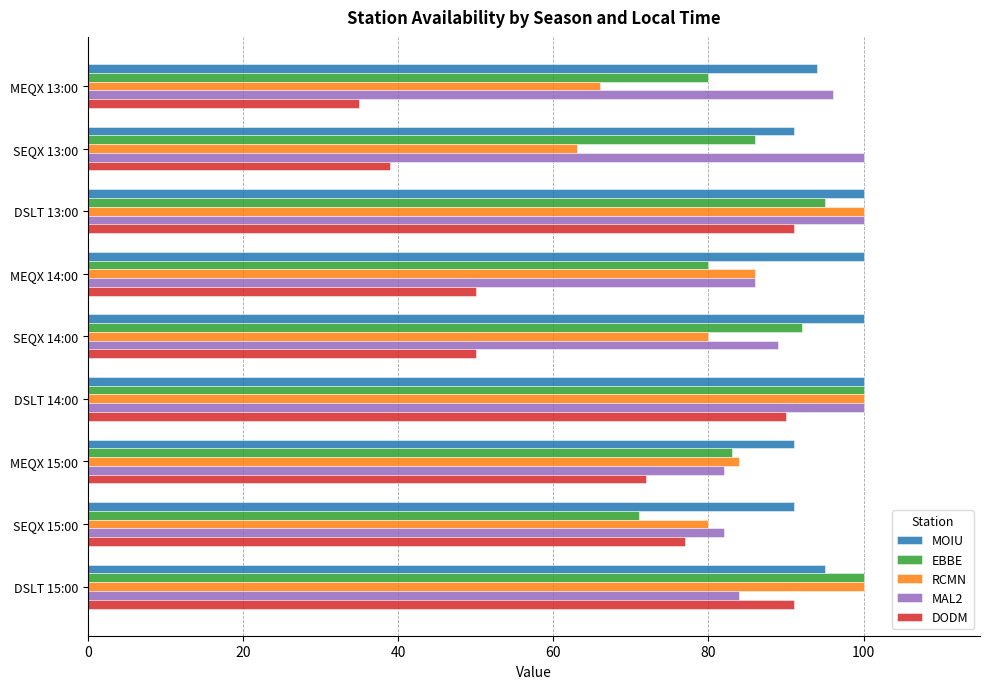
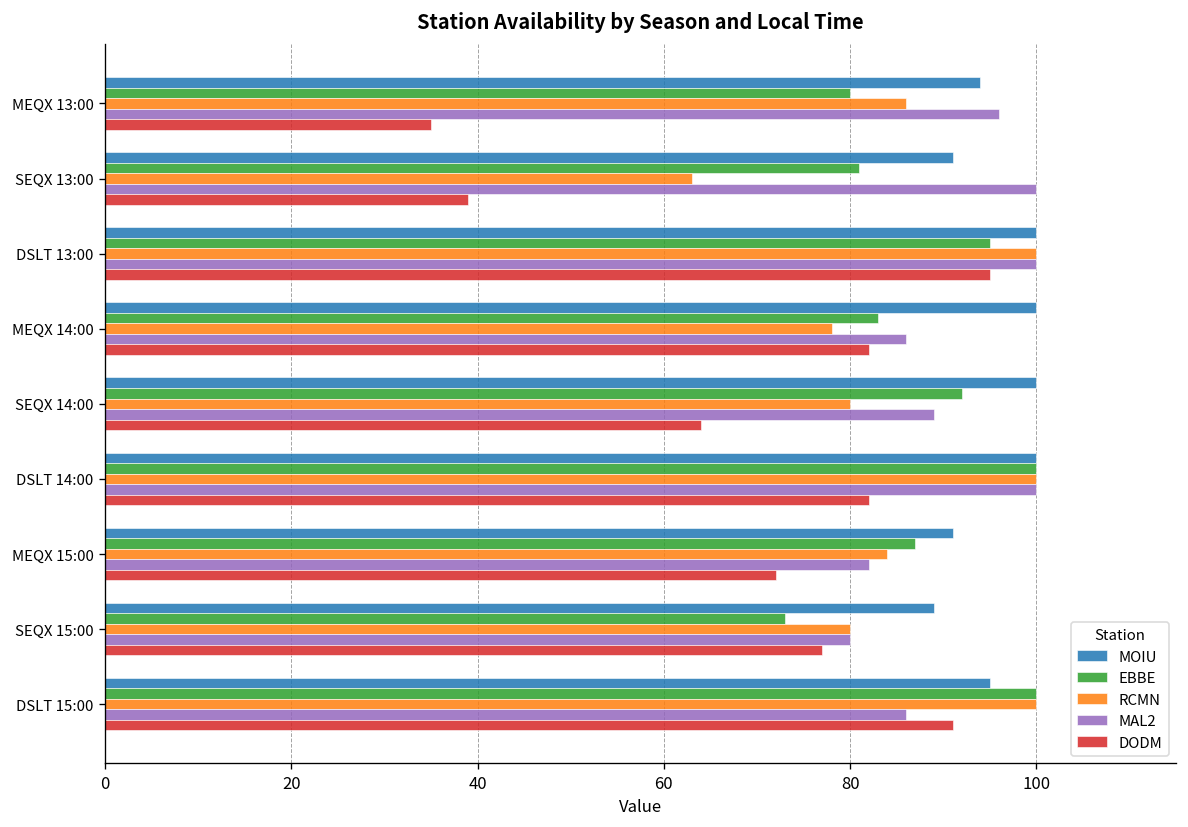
  {
    "MOIU": {
      "MEQX 13:00": 94,
      "SEQX 13:00": 91,
      "DSLT 13:00": 100,
      "MEQX 14:00": 100,
      "SEQX 14:00": 100,
      "DSLT 14:00": 100,
      "MEQX 15:00": 91,
-     "SEQX 15:00": 91,
+     "SEQX 15:00": 89,
      "DSLT 15:00": 95
    },
    "EBBE": {
      "MEQX 13:00": 80,
-     "SEQX 13:00": 86,
+     "SEQX 13:00": 81,
      "DSLT 13:00": 95,
-     "MEQX 14:00": 80,
+     "MEQX 14:00": 83,
      "SEQX 14:00": 92,
      "DSLT 14:00": 100,
-     "MEQX 15:00": 83,
-     "SEQX 15:00": 71,
+     "MEQX 15:00": 87,
+     "SEQX 15:00": 73,
      "DSLT 15:00": 100
    },
    "RCMN": {
-     "MEQX 13:00": 66,
+     "MEQX 13:00": 86,
      "SEQX 13:00": 63,
      "DSLT 13:00": 100,
-     "MEQX 14:00": 86,
+     "MEQX 14:00": 78,
      "SEQX 14:00": 80,
      "DSLT 14:00": 100,
      "MEQX 15:00": 84,
      "SEQX 15:00": 80,
      "DSLT 15:00": 100
    },
    "MAL2": {
      "MEQX 13:00": 96,
      "SEQX 13:00": 100,
      "DSLT 13:00": 100,
      "MEQX 14:00": 86,
      "SEQX 14:00": 89,
      "DSLT 14:00": 100,
      "MEQX 15:00": 82,
-     "SEQX 15:00": 82,
-     "DSLT 15:00": 84
+     "SEQX 15:00": 80,
+     "DSLT 15:00": 86
    },
    "DODM": {
      "MEQX 13:00": 35,
      "SEQX 13:00": 39,
-     "DSLT 13:00": 91,
-     "MEQX 14:00": 50,
-     "SEQX 14:00": 50,
-     "DSLT 14:00": 90,
+     "DSLT 13:00": 95,
+     "MEQX 14:00": 82,
+     "SEQX 14:00": 64,
+     "DSLT 14:00": 82,
      "MEQX 15:00": 72,
      "SEQX 15:00": 77,
      "DSLT 15:00": 91
    }
  }
